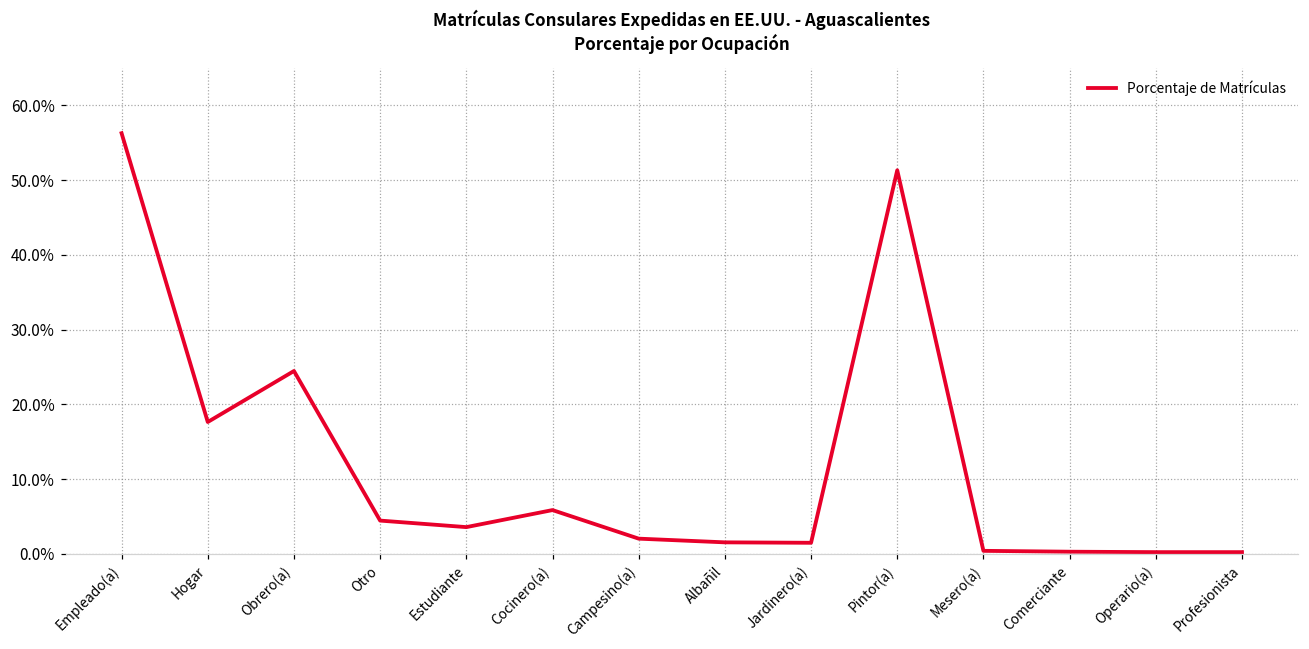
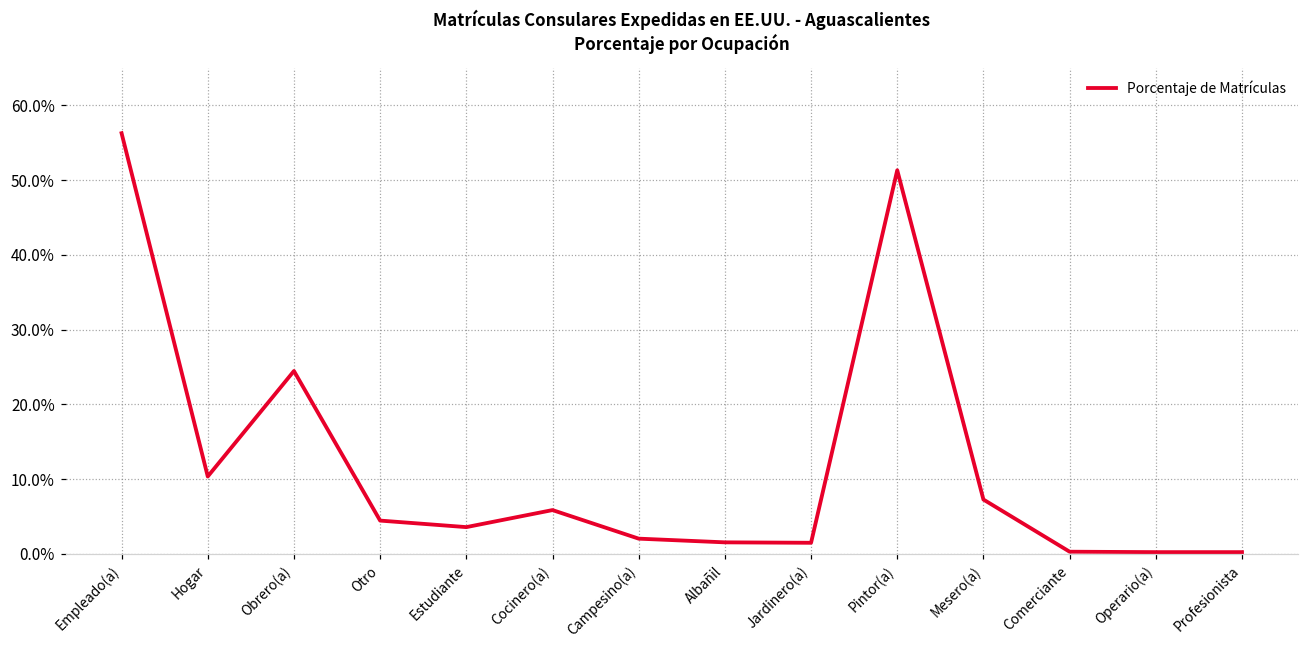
  {
    "Empleado(a)": "56%",
-   "Hogar": "18%",
+   "Hogar": "10%",
    "Obrero(a)": "24%",
    "Otro": "4%",
    "Estudiante": "4%",
    "Cocinero(a)": "6%",
    "Campesino(a)": "2%",
    "Albañil": "2%",
    "Jardinero(a)": "1%",
    "Pintor(a)": "51%",
-   "Mesero(a)": "0%",
+   "Mesero(a)": "7%",
    "Comerciante": "0%",
    "Operario(a)": "0%",
    "Profesionista": "0%"
  }
